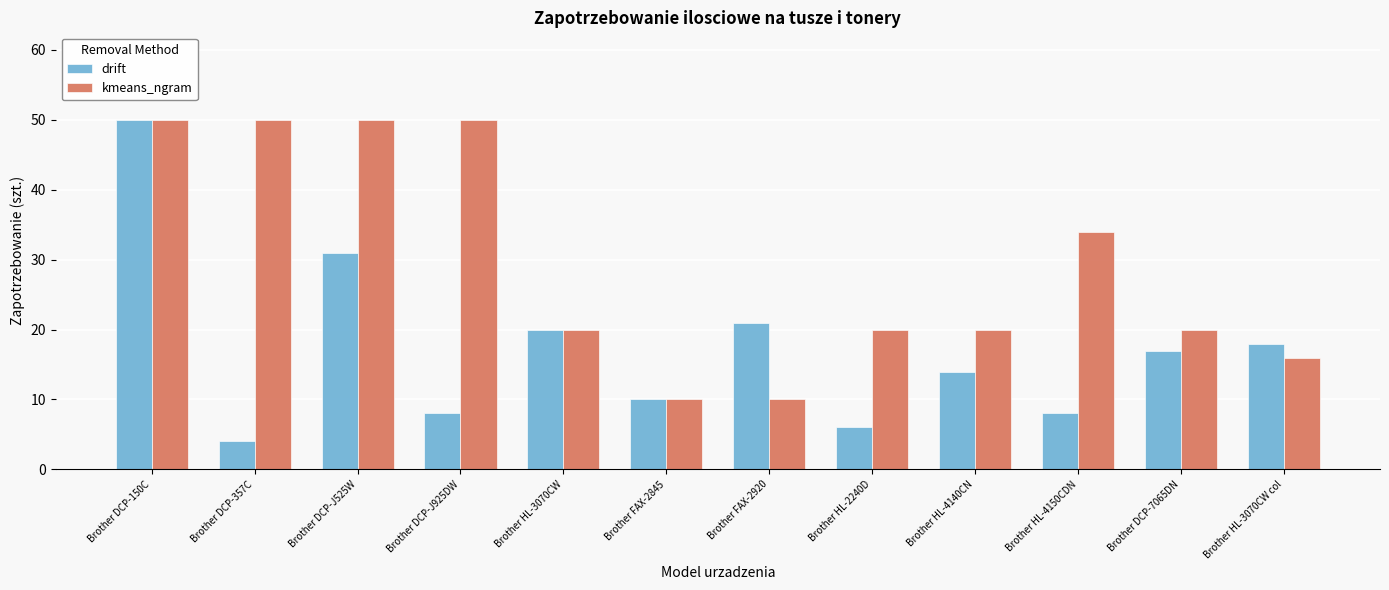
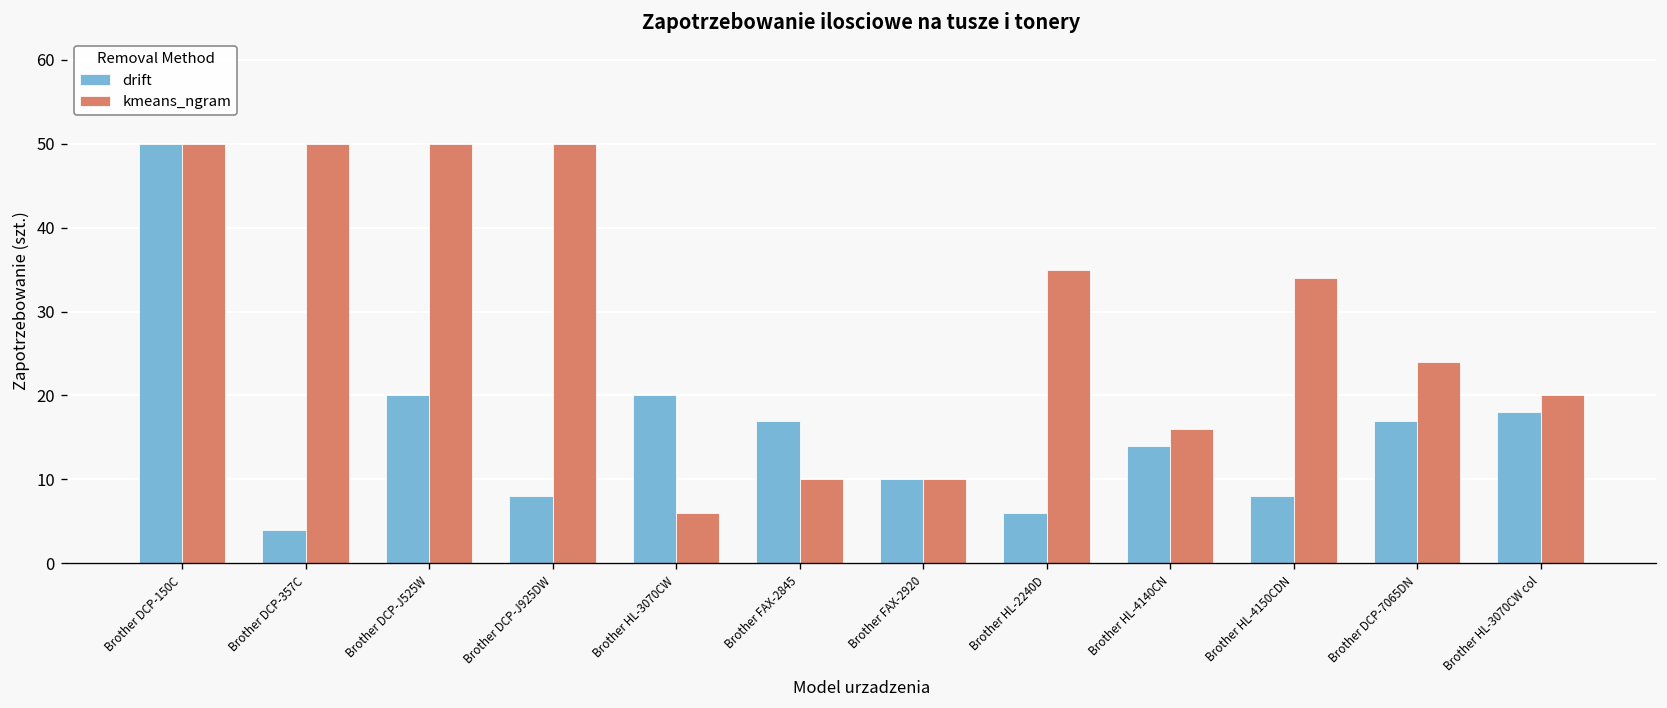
  {
    "drift": {
      "Brother DCP-150C": 50,
      "Brother DCP-357C": 4,
-     "Brother DCP-J525W": 31,
+     "Brother DCP-J525W": 20,
      "Brother DCP-J925DW": 8,
      "Brother HL-3070CW": 20,
-     "Brother FAX-2845": 10,
-     "Brother FAX-2920": 21,
+     "Brother FAX-2845": 17,
+     "Brother FAX-2920": 10,
      "Brother HL-2240D": 6,
      "Brother HL-4140CN": 14,
      "Brother HL-4150CDN": 8,
      "Brother DCP-7065DN": 17,
      "Brother HL-3070CW col": 18
    },
    "kmeans_ngram": {
      "Brother DCP-150C": 50,
      "Brother DCP-357C": 50,
      "Brother DCP-J525W": 50,
      "Brother DCP-J925DW": 50,
-     "Brother HL-3070CW": 20,
+     "Brother HL-3070CW": 6,
      "Brother FAX-2845": 10,
      "Brother FAX-2920": 10,
-     "Brother HL-2240D": 20,
-     "Brother HL-4140CN": 20,
+     "Brother HL-2240D": 35,
+     "Brother HL-4140CN": 16,
      "Brother HL-4150CDN": 34,
-     "Brother DCP-7065DN": 20,
-     "Brother HL-3070CW col": 16
+     "Brother DCP-7065DN": 24,
+     "Brother HL-3070CW col": 20
    }
  }
